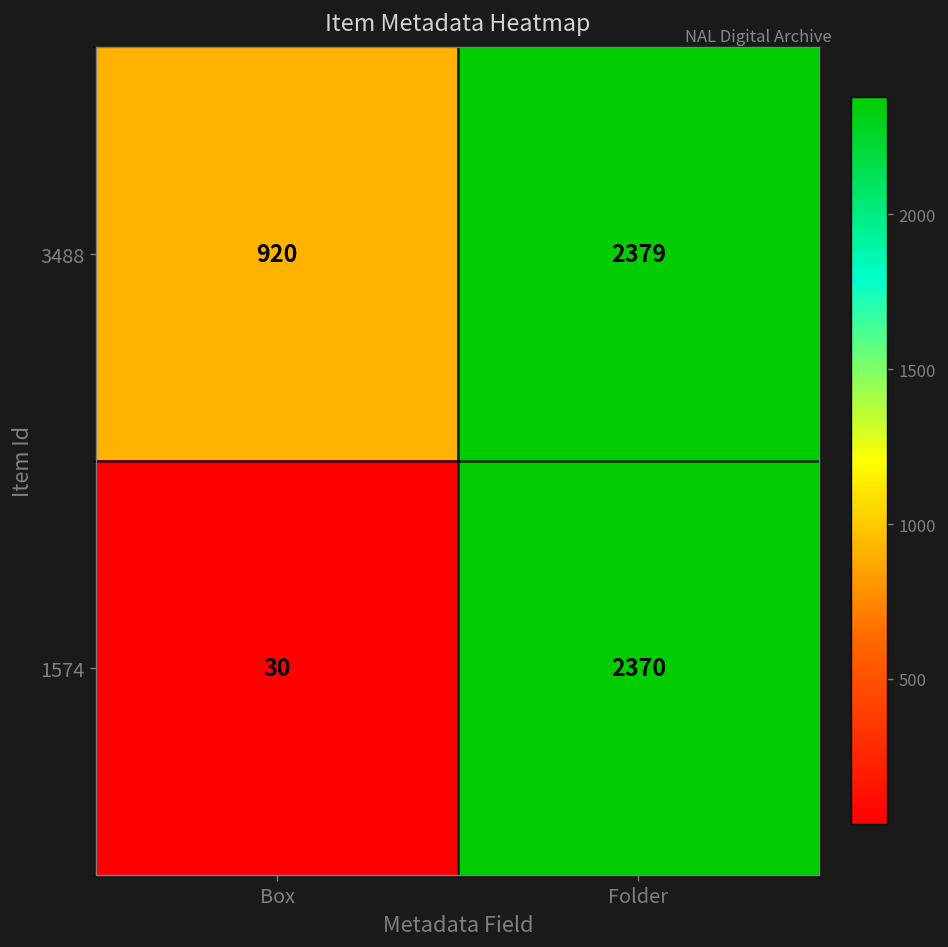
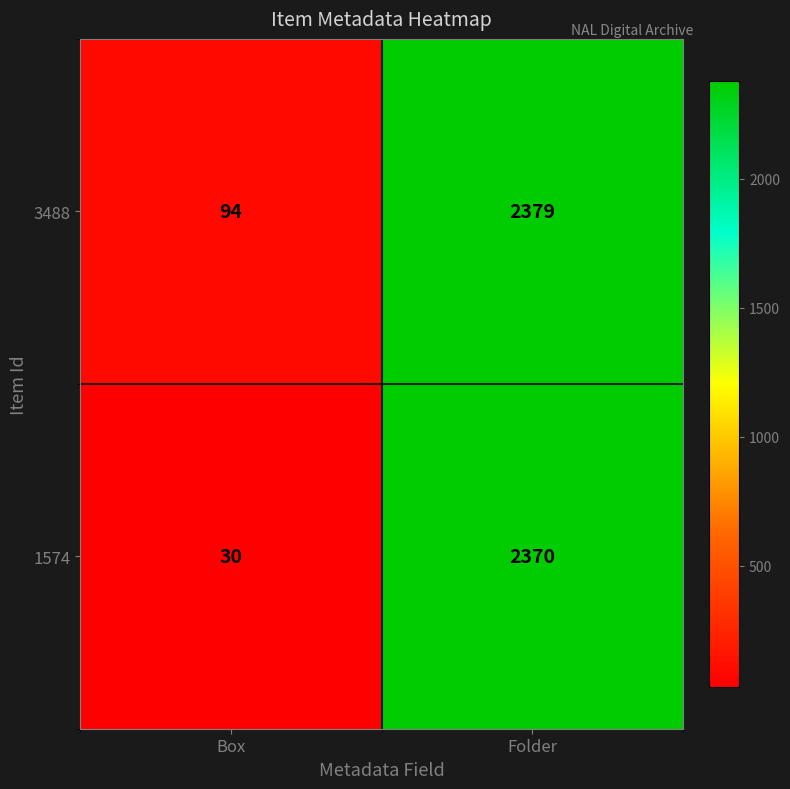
  {
    "3488": {
-     "Box": 920,
+     "Box": 94,
      "Folder": 2379
    },
    "1574": {
      "Box": 30,
      "Folder": 2370
    }
  }
